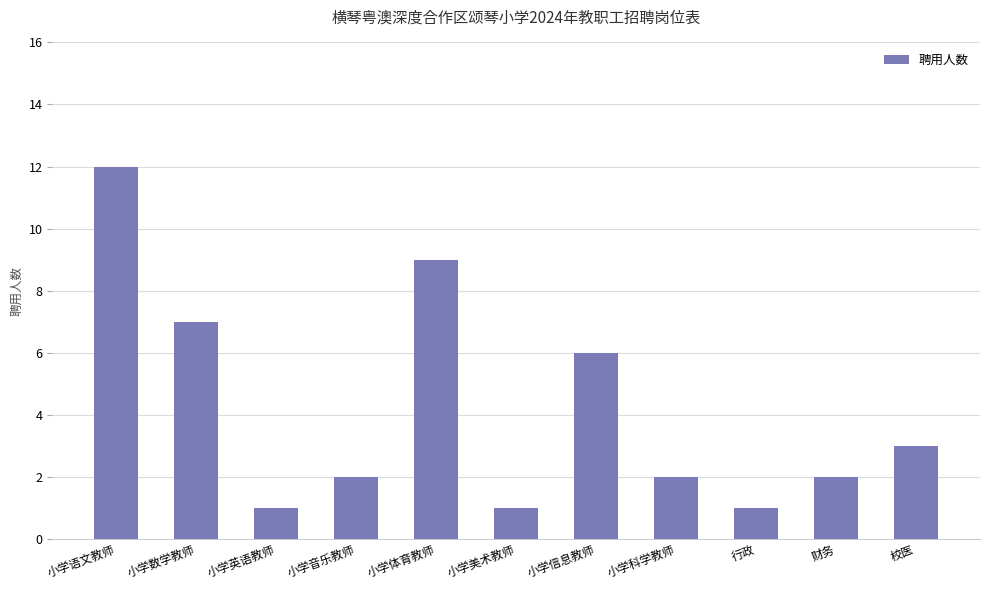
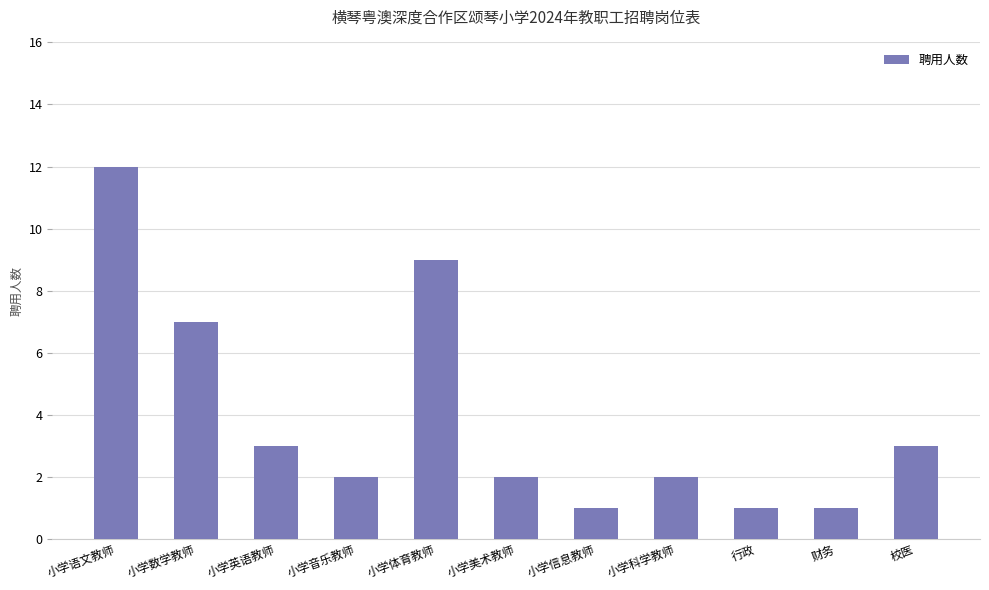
  {
    "小学语文教师": 12,
    "小学数学教师": 7,
-   "小学英语教师": 1,
+   "小学英语教师": 3,
    "小学音乐教师": 2,
    "小学体育教师": 9,
-   "小学美术教师": 1,
-   "小学信息教师": 6,
+   "小学美术教师": 2,
+   "小学信息教师": 1,
    "小学科学教师": 2,
    "行政": 1,
-   "财务": 2,
+   "财务": 1,
    "校医": 3
  }
